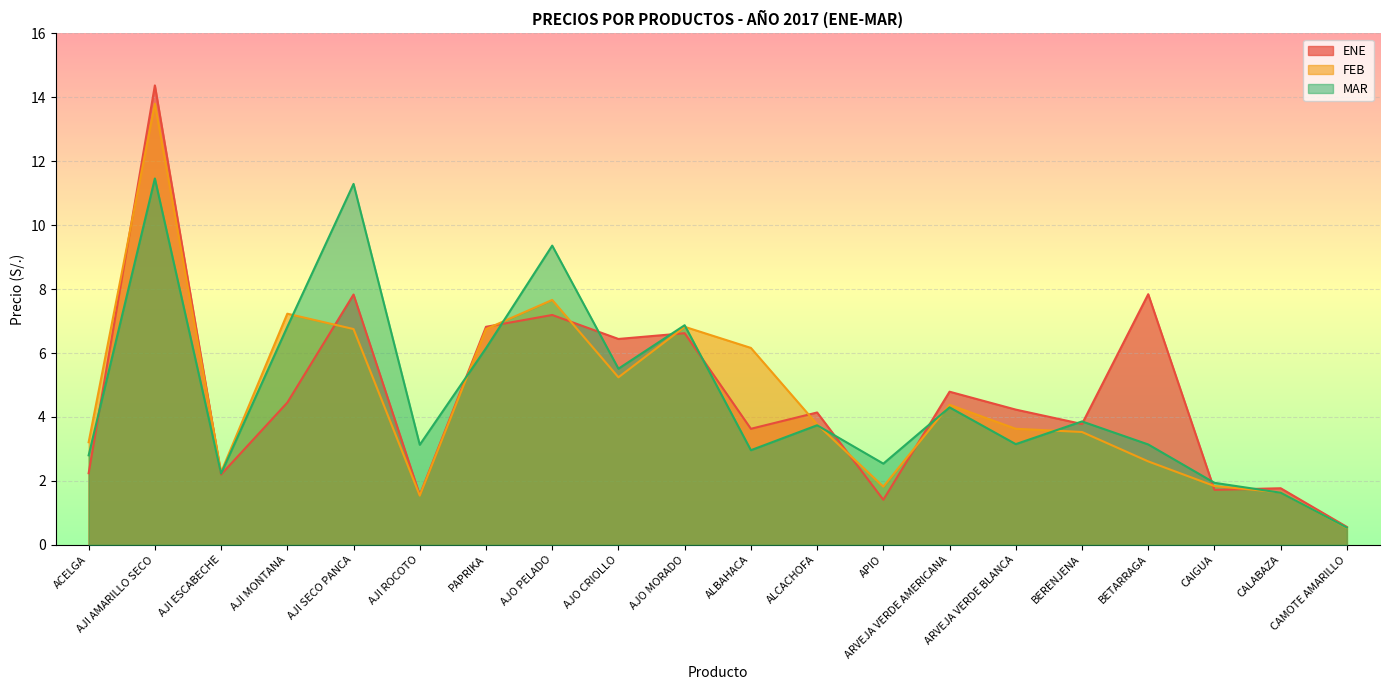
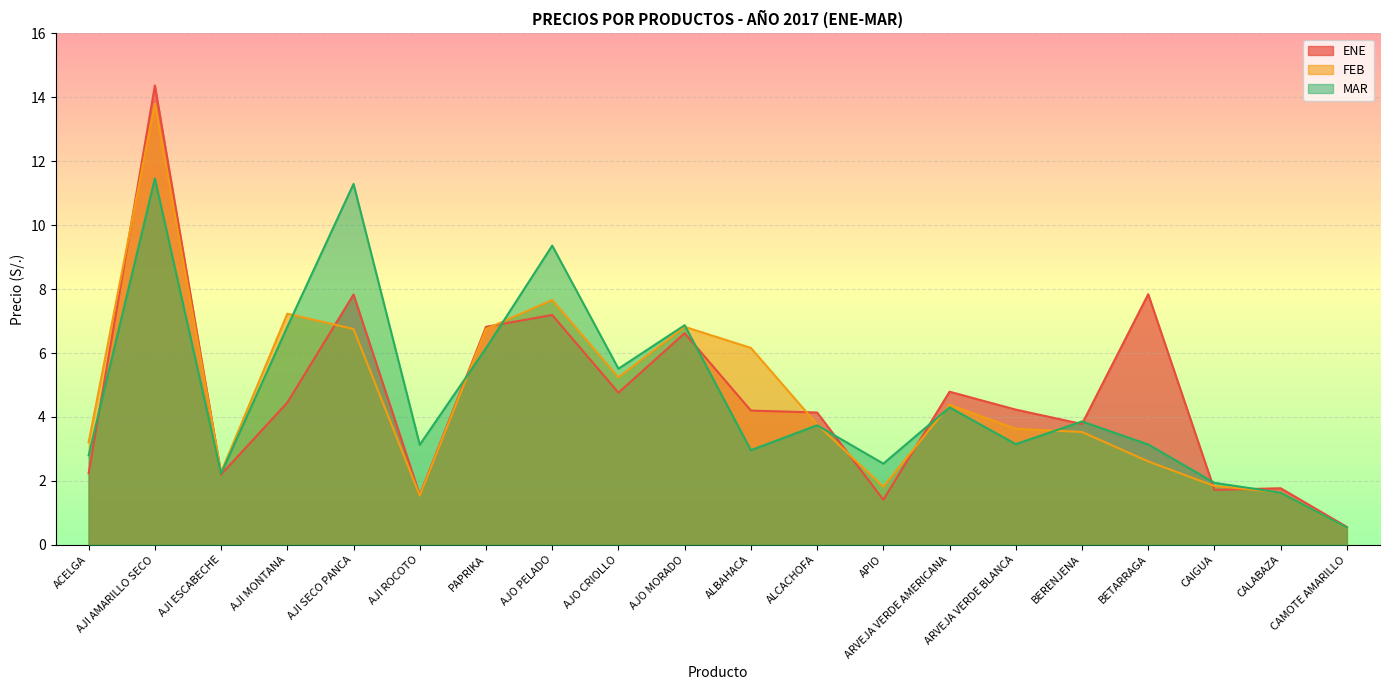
  {
    "ENE": {
      "ACELGA": 2.2,
      "AJI AMARILLO SECO": 14.4,
      "AJI MONTANA": 4.5,
      "AJI SECO PANCA": 7.8,
      "AJO PELADO": 7.2,
-     "AJO CRIOLLO": 6.4,
+     "AJO CRIOLLO": 4.8,
      "AJO MORADO": 6.6,
-     "ALBAHACA": 3.6,
+     "ALBAHACA": 4.2,
      "ALCACHOFA": 4.1,
      "APIO": 1.4,
      "ARVEJA VERDE AMERICANA": 4.8,
      "ARVEJA VERDE BLANCA": 4.2,
      "BERENJENA": 3.8,
      "BETARRAGA": 7.8,
      "CAIGUA": 1.7,
      "CALABAZA": 1.8
    },
    "FEB": {
      "ACELGA": 3.2,
      "AJI AMARILLO SECO": 13.8,
      "AJI MONTANA": 7.2,
      "AJI SECO PANCA": 6.8,
      "AJO PELADO": 7.7,
      "AJO CRIOLLO": 5.2,
      "ALBAHACA": 6.2,
      "APIO": 1.8,
      "ARVEJA VERDE AMERICANA": 4.4,
      "ARVEJA VERDE BLANCA": 3.6,
      "BERENJENA": 3.5,
      "BETARRAGA": 2.6,
      "CAIGUA": 1.8
    },
    "MAR": {
      "ACELGA": 2.8,
      "AJI AMARILLO SECO": 11.5,
      "AJI MONTANA": 6.8,
      "AJI SECO PANCA": 11.3,
      "AJI ROCOTO": 3.1,
      "PAPRIKA": 6.2,
      "AJO PELADO": 9.4,
      "AJO CRIOLLO": 5.5,
      "ALBAHACA": 3.0,
      "APIO": 2.5,
      "ARVEJA VERDE AMERICANA": 4.3,
      "ARVEJA VERDE BLANCA": 3.2,
      "BERENJENA": 3.9,
      "BETARRAGA": 3.1,
      "CAIGUA": 1.9
    }
  }
